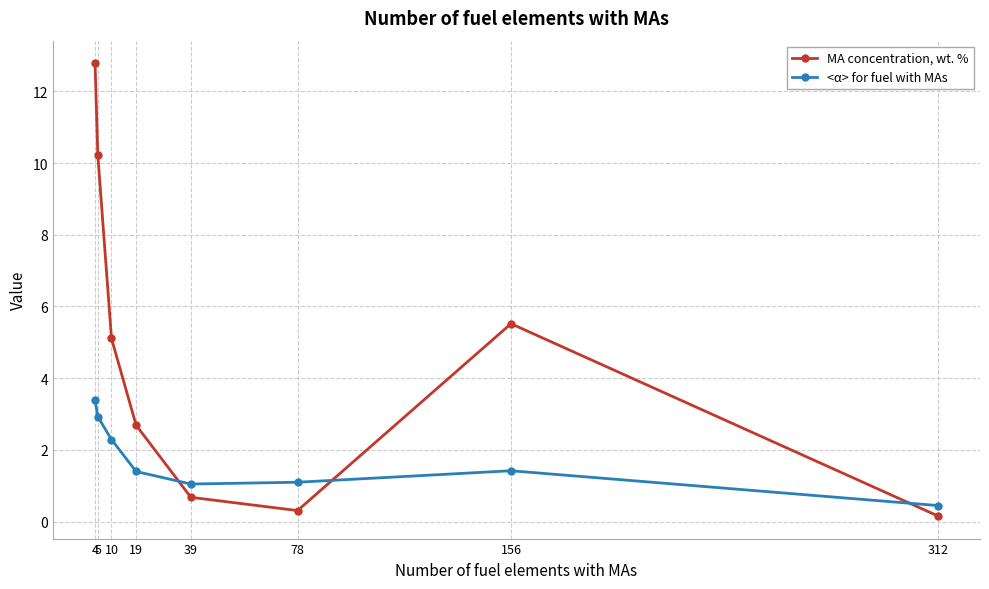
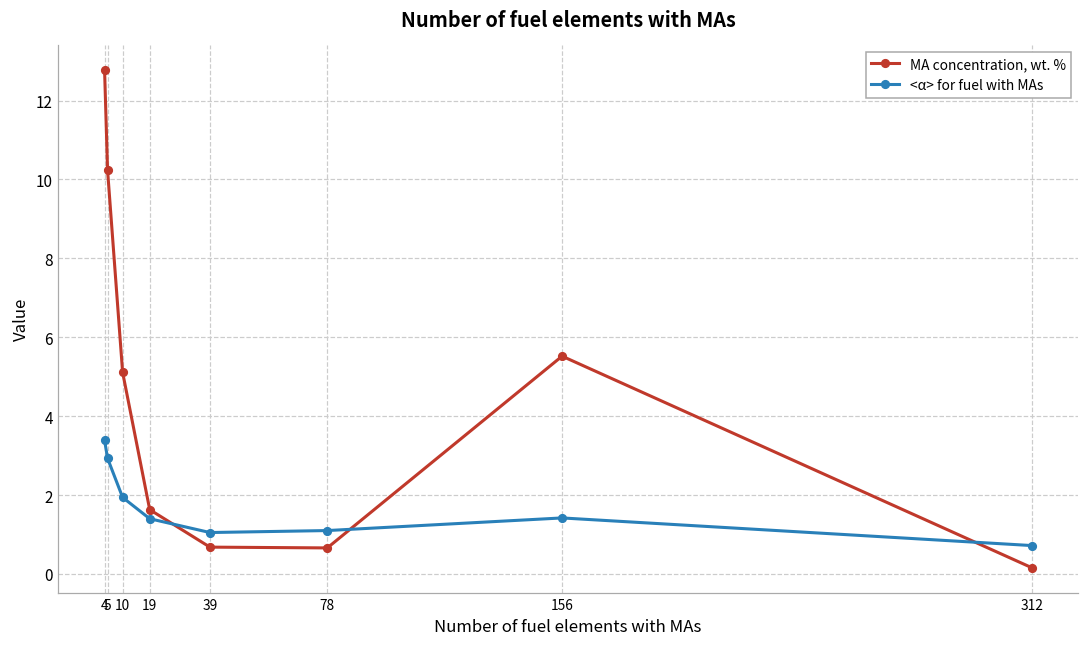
  {
    "MA concentration, wt. %": {
      "10": 5.1,
-     "19": 2.7,
+     "19": 1.6,
      "39": 0.7,
-     "78": 0.3,
+     "78": 0.7,
      "156": 5.5,
      "312": 0.2
    },
    "<α> for fuel with MAs": {
-     "10": 2.3,
+     "10": 1.9,
      "19": 1.4,
      "39": 1.1,
      "78": 1.1,
      "156": 1.4,
-     "312": 0.5
+     "312": 0.7
    }
  }
